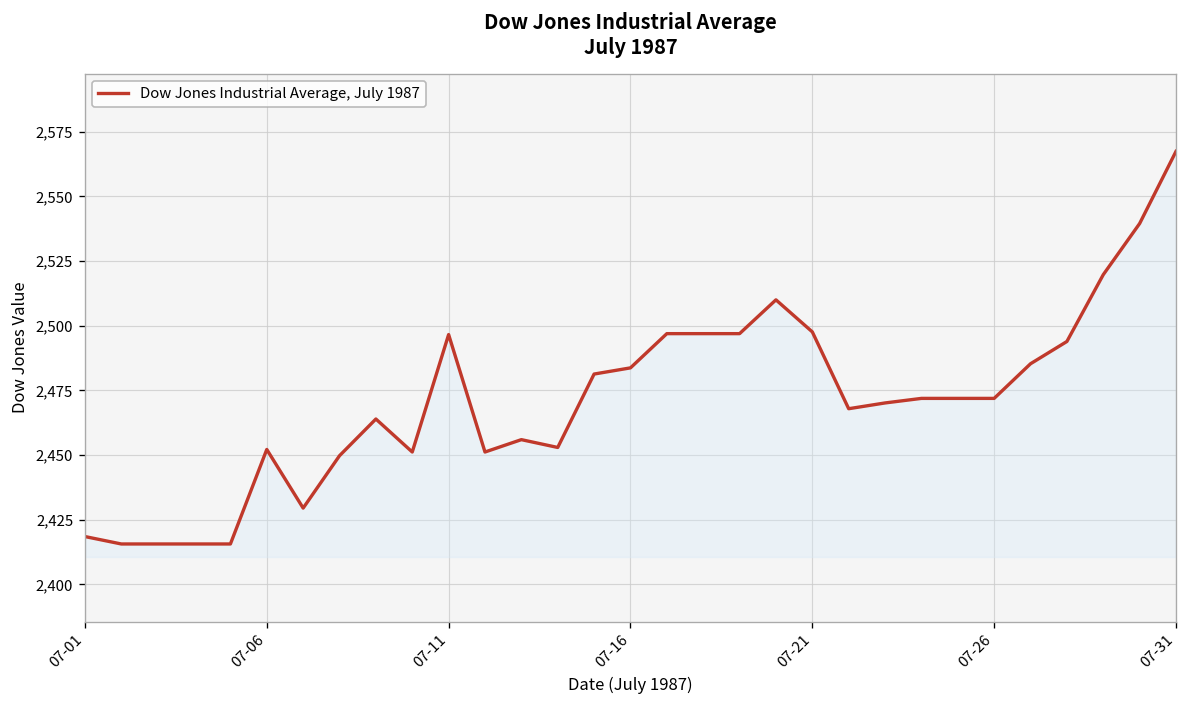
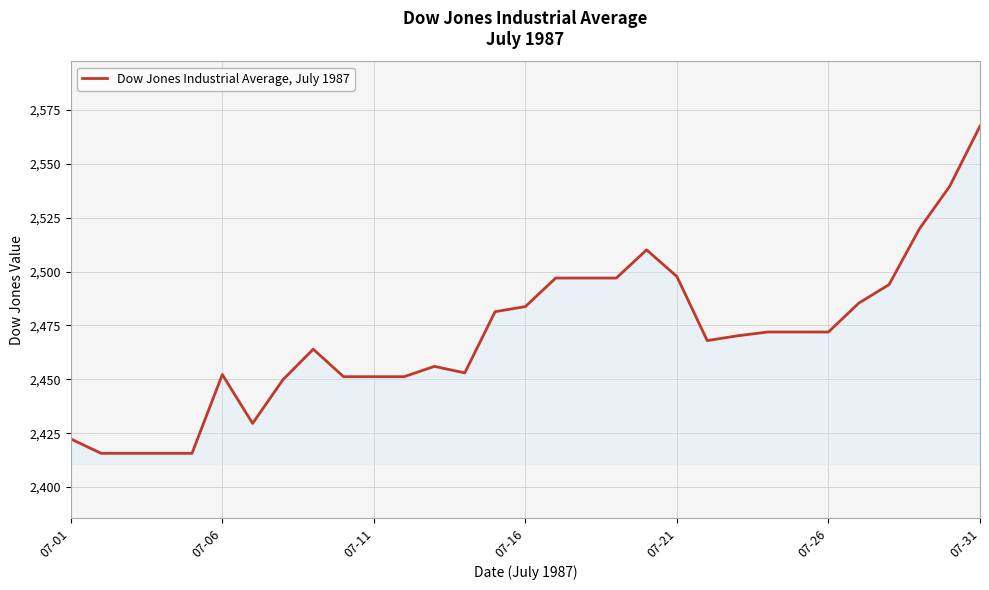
  {
-   "07-01": "2,419",
+   "07-01": "2,422",
    "07-06": "2,452",
-   "07-11": "2,497",
+   "07-11": "2,451",
    "07-16": "2,484",
    "07-21": "2,498",
    "07-26": "2,472",
    "07-31": "2,567"
  }
